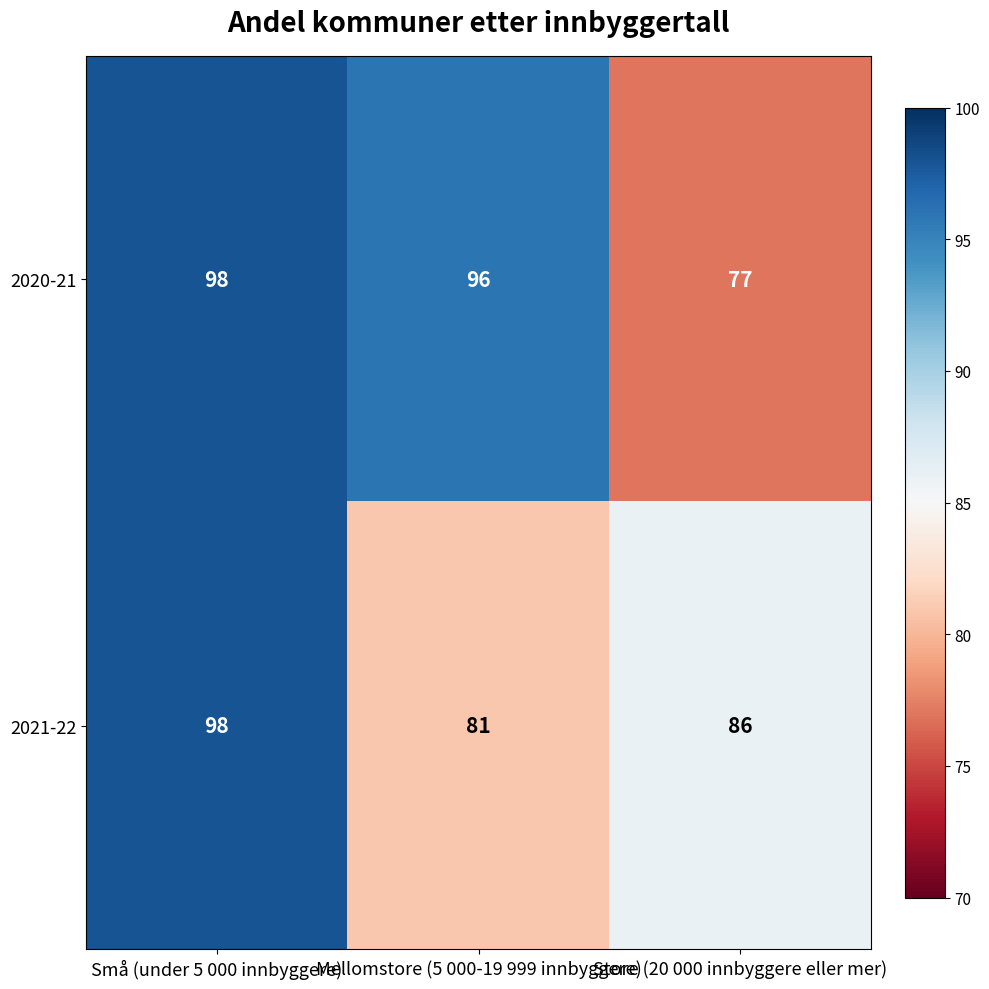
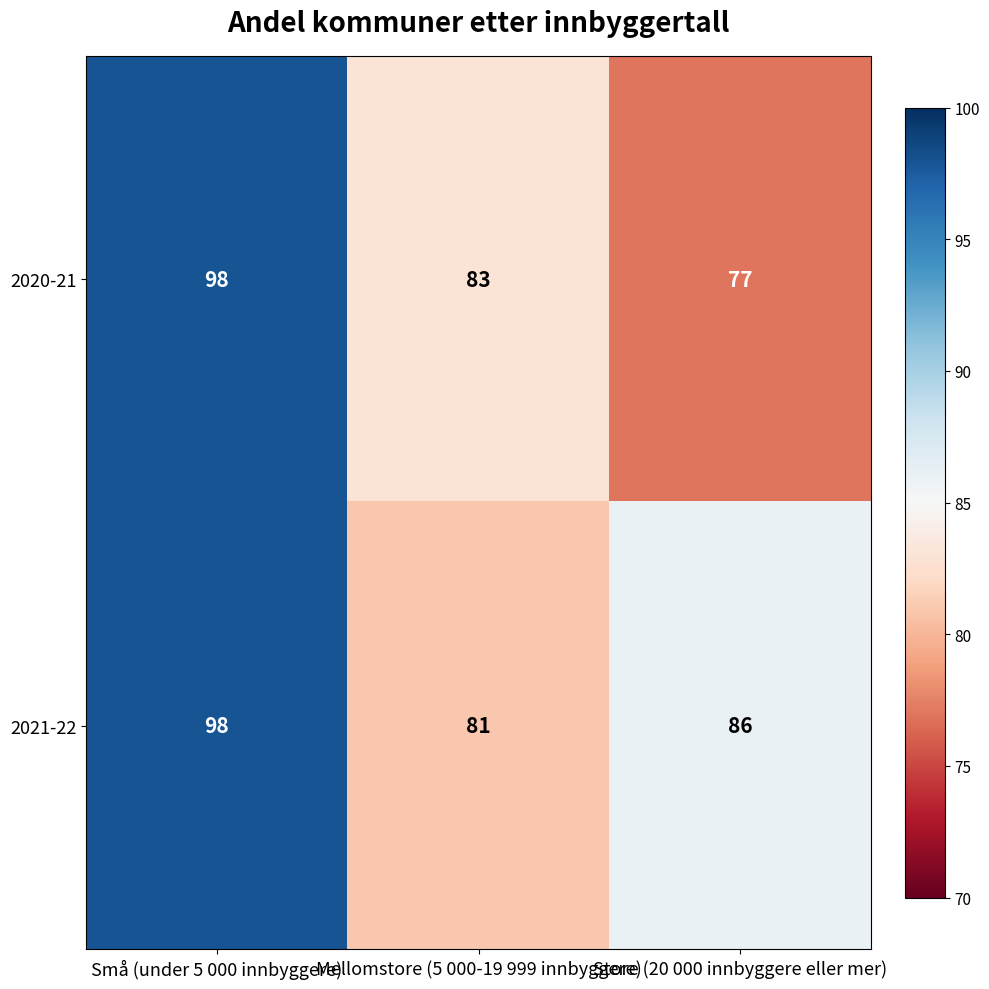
  {
    "2020-21": {
      "Små (under 5 000 innbyggere)": 98,
-     "Mellomstore (5 000-19 999 innbyggere)": 96
+     "Mellomstore (5 000-19 999 innbyggere)": 83
    },
    "2021-22": {
      "Små (under 5 000 innbyggere)": 98,
      "Mellomstore (5 000-19 999 innbyggere)": 81
    }
  }
